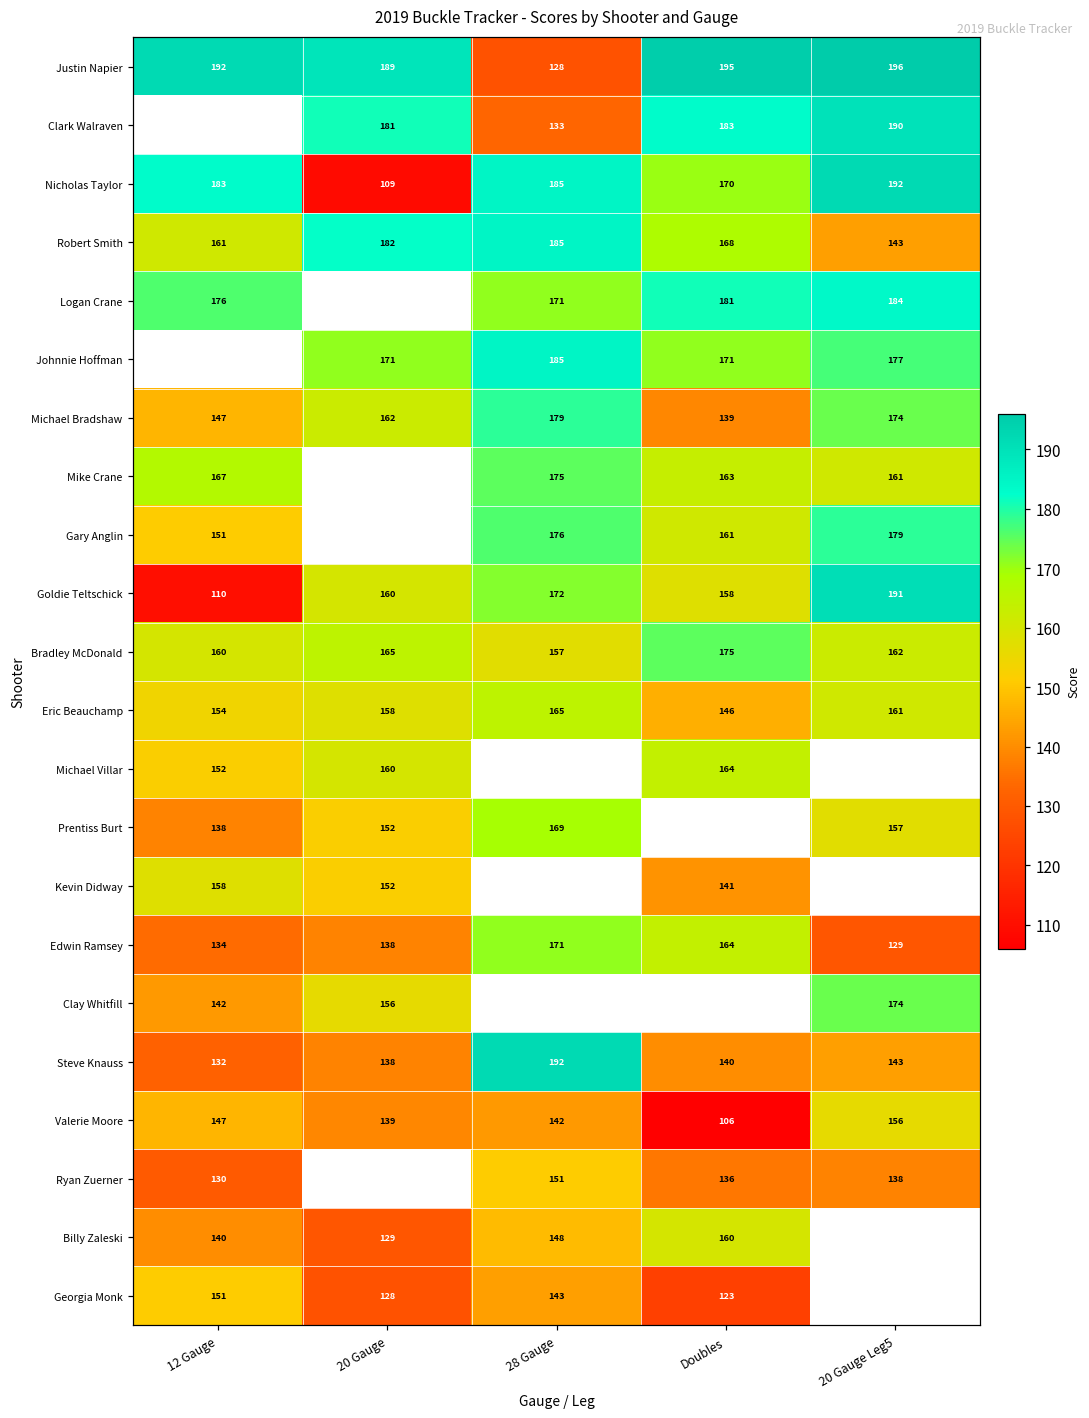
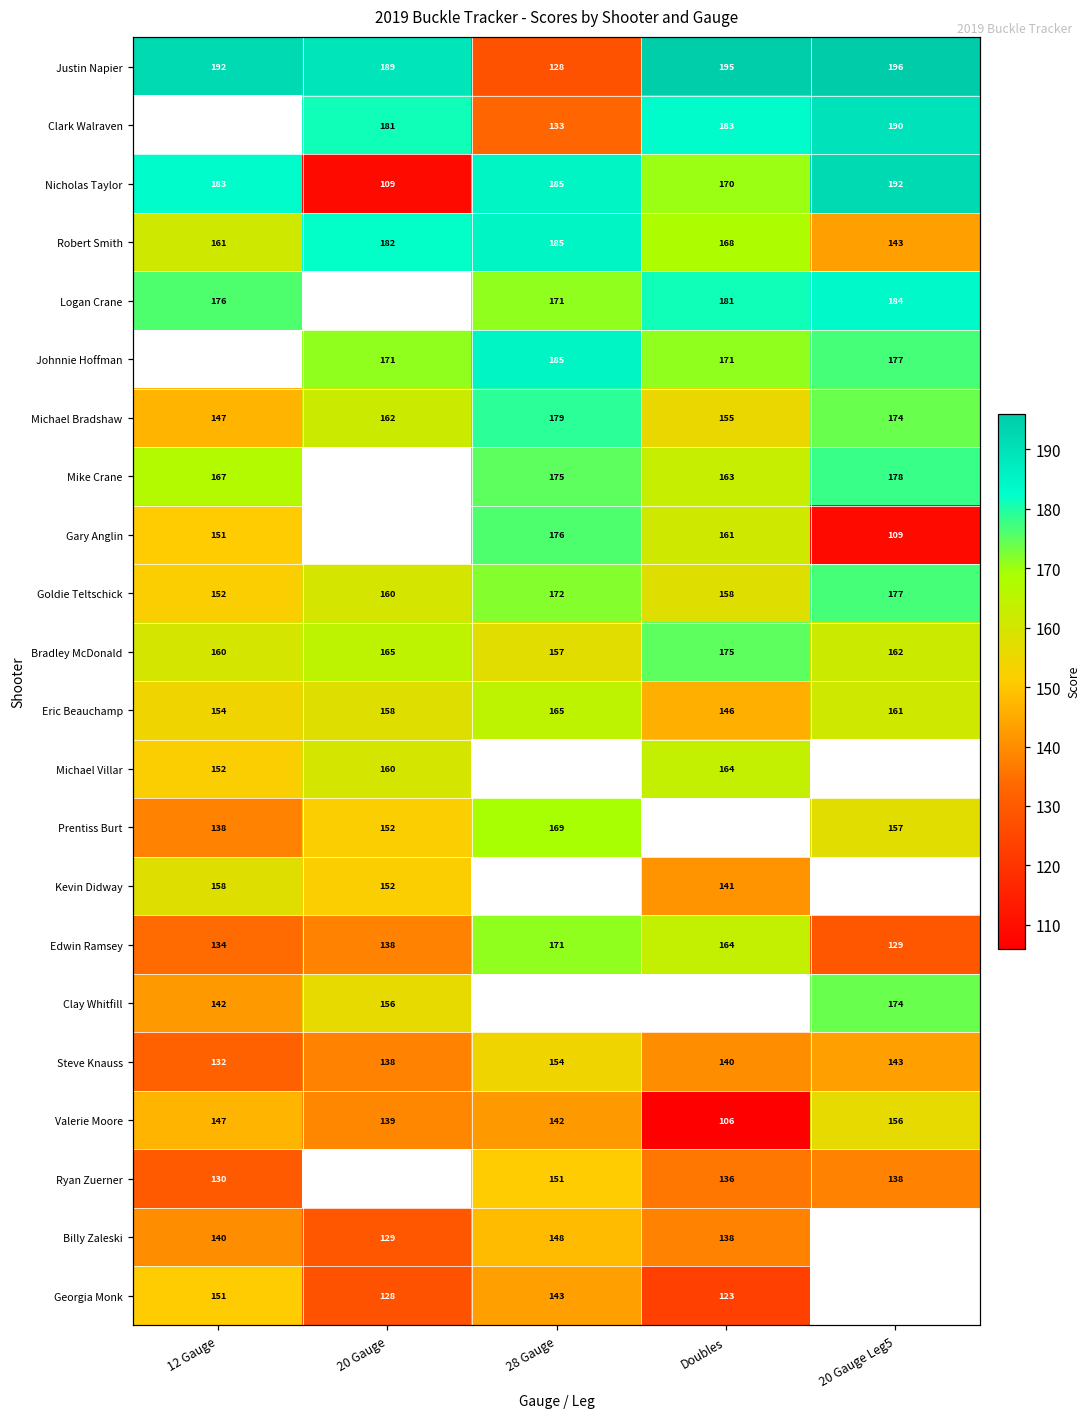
  {
    "Justin Napier": {
      "12 Gauge": 192,
      "20 Gauge": 189,
      "28 Gauge": 128,
      "Doubles": 195,
      "20 Gauge Leg5": 196
    },
    "Clark Walraven": {
      "20 Gauge": 181,
      "28 Gauge": 133,
      "Doubles": 183,
      "20 Gauge Leg5": 190
    },
    "Nicholas Taylor": {
      "12 Gauge": 183,
      "20 Gauge": 109,
      "28 Gauge": 185,
      "Doubles": 170,
      "20 Gauge Leg5": 192
    },
    "Robert Smith": {
      "12 Gauge": 161,
      "20 Gauge": 182,
      "28 Gauge": 185,
      "Doubles": 168,
      "20 Gauge Leg5": 143
    },
    "Logan Crane": {
      "12 Gauge": 176,
      "28 Gauge": 171,
      "Doubles": 181,
      "20 Gauge Leg5": 184
    },
    "Johnnie Hoffman": {
      "20 Gauge": 171,
      "28 Gauge": 185,
      "Doubles": 171,
      "20 Gauge Leg5": 177
    },
    "Michael Bradshaw": {
      "12 Gauge": 147,
      "20 Gauge": 162,
      "28 Gauge": 179,
-     "Doubles": 139,
+     "Doubles": 155,
      "20 Gauge Leg5": 174
    },
    "Mike Crane": {
      "12 Gauge": 167,
      "28 Gauge": 175,
      "Doubles": 163,
-     "20 Gauge Leg5": 161
+     "20 Gauge Leg5": 178
    },
    "Gary Anglin": {
      "12 Gauge": 151,
      "28 Gauge": 176,
      "Doubles": 161,
-     "20 Gauge Leg5": 179
+     "20 Gauge Leg5": 109
    },
    "Goldie Teltschick": {
-     "12 Gauge": 110,
+     "12 Gauge": 152,
      "20 Gauge": 160,
      "28 Gauge": 172,
      "Doubles": 158,
-     "20 Gauge Leg5": 191
+     "20 Gauge Leg5": 177
    },
    "Bradley McDonald": {
      "12 Gauge": 160,
      "20 Gauge": 165,
      "28 Gauge": 157,
      "Doubles": 175,
      "20 Gauge Leg5": 162
    },
    "Eric Beauchamp": {
      "12 Gauge": 154,
      "20 Gauge": 158,
      "28 Gauge": 165,
      "Doubles": 146,
      "20 Gauge Leg5": 161
    },
    "Michael Villar": {
      "12 Gauge": 152,
      "20 Gauge": 160,
      "Doubles": 164
    },
    "Prentiss Burt": {
      "12 Gauge": 138,
      "20 Gauge": 152,
      "28 Gauge": 169,
      "20 Gauge Leg5": 157
    },
    "Kevin Didway": {
      "12 Gauge": 158,
      "20 Gauge": 152,
      "Doubles": 141
    },
    "Edwin Ramsey": {
      "12 Gauge": 134,
      "20 Gauge": 138,
      "28 Gauge": 171,
      "Doubles": 164,
      "20 Gauge Leg5": 129
    },
    "Clay Whitfill": {
      "12 Gauge": 142,
      "20 Gauge": 156,
      "20 Gauge Leg5": 174
    },
    "Steve Knauss": {
      "12 Gauge": 132,
      "20 Gauge": 138,
-     "28 Gauge": 192,
+     "28 Gauge": 154,
      "Doubles": 140,
      "20 Gauge Leg5": 143
    },
    "Valerie Moore": {
      "12 Gauge": 147,
      "20 Gauge": 139,
      "28 Gauge": 142,
      "Doubles": 106,
      "20 Gauge Leg5": 156
    },
    "Ryan Zuerner": {
      "12 Gauge": 130,
      "28 Gauge": 151,
      "Doubles": 136,
      "20 Gauge Leg5": 138
    },
    "Billy Zaleski": {
      "12 Gauge": 140,
      "20 Gauge": 129,
      "28 Gauge": 148,
-     "Doubles": 160
+     "Doubles": 138
    },
    "Georgia Monk": {
      "12 Gauge": 151,
      "20 Gauge": 128,
      "28 Gauge": 143,
      "Doubles": 123
    }
  }
